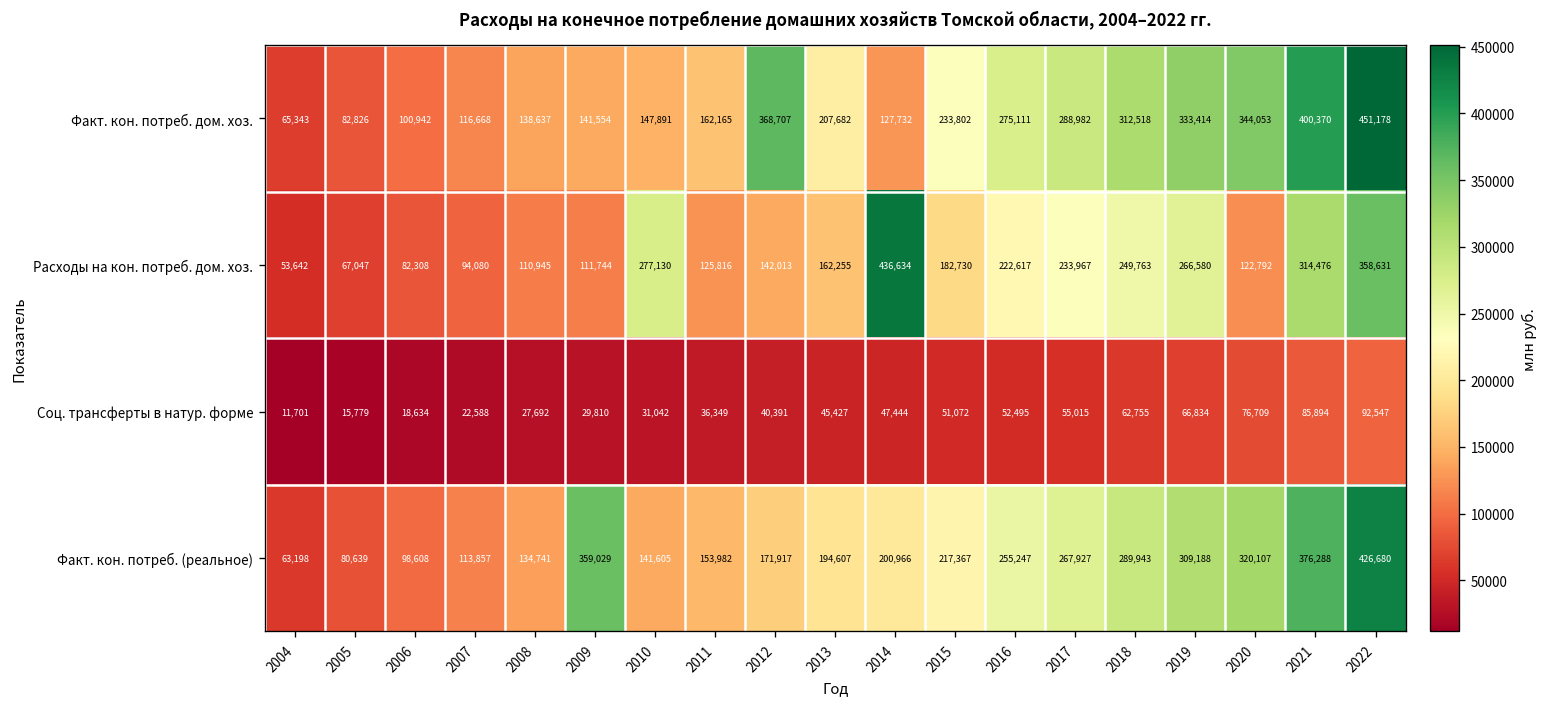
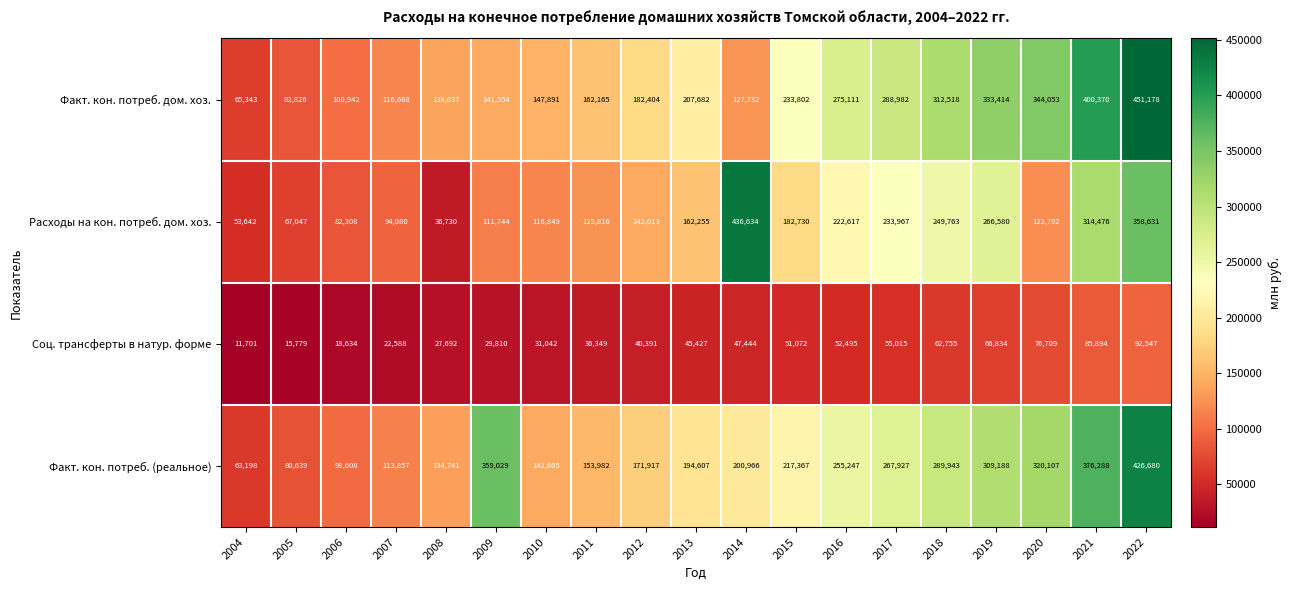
  {
    "Факт. кон. потреб. дом. хоз.": {
      "2004": "65,343",
      "2005": "82,826",
      "2006": "100,942",
      "2007": "116,668",
      "2008": "138,637",
      "2009": "141,554",
      "2010": "147,891",
      "2011": "162,165",
-     "2012": "368,707",
+     "2012": "182,404",
      "2013": "207,682",
      "2014": "127,732",
      "2015": "233,802",
      "2016": "275,111",
      "2017": "288,982",
      "2018": "312,518",
      "2019": "333,414",
      "2020": "344,053",
      "2021": "400,370",
      "2022": "451,178"
    },
    "Расходы на кон. потреб. дом. хоз.": {
      "2004": "53,642",
      "2005": "67,047",
      "2006": "82,308",
      "2007": "94,080",
-     "2008": "110,945",
+     "2008": "36,730",
      "2009": "111,744",
-     "2010": "277,130",
+     "2010": "116,849",
      "2011": "125,816",
      "2012": "142,013",
      "2013": "162,255",
      "2014": "436,634",
      "2015": "182,730",
      "2016": "222,617",
      "2017": "233,967",
      "2018": "249,763",
      "2019": "266,580",
      "2020": "122,792",
      "2021": "314,476",
      "2022": "358,631"
    },
    "Соц. трансферты в натур. форме": {
      "2004": "11,701",
      "2005": "15,779",
      "2006": "18,634",
      "2007": "22,588",
      "2008": "27,692",
      "2009": "29,810",
      "2010": "31,042",
      "2011": "36,349",
      "2012": "40,391",
      "2013": "45,427",
      "2014": "47,444",
      "2015": "51,072",
      "2016": "52,495",
      "2017": "55,015",
      "2018": "62,755",
      "2019": "66,834",
      "2020": "76,709",
      "2021": "85,894",
      "2022": "92,547"
    },
    "Факт. кон. потреб. (реальное)": {
      "2004": "63,198",
      "2005": "80,639",
      "2006": "98,608",
      "2007": "113,857",
      "2008": "134,741",
      "2009": "359,029",
      "2010": "141,605",
      "2011": "153,982",
      "2012": "171,917",
      "2013": "194,607",
      "2014": "200,966",
      "2015": "217,367",
      "2016": "255,247",
      "2017": "267,927",
      "2018": "289,943",
      "2019": "309,188",
      "2020": "320,107",
      "2021": "376,288",
      "2022": "426,680"
    }
  }
